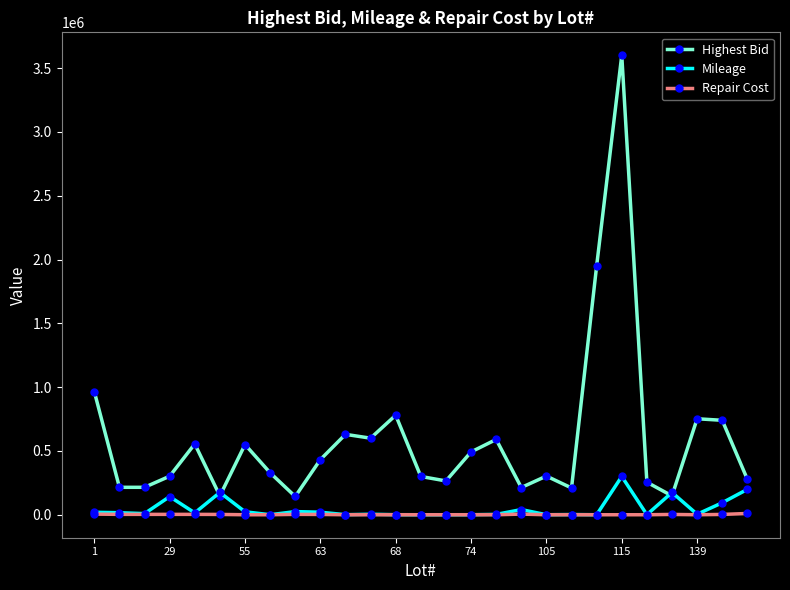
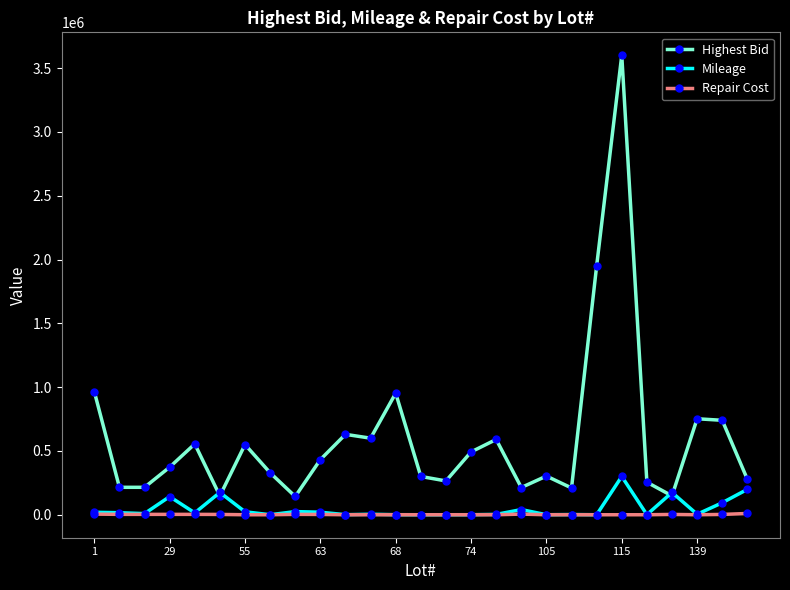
  {
    "Highest Bid": {
-     "29": 300000,
+     "29": 370000,
      "55": 550000,
      "63": 430000,
-     "68": 780000,
+     "68": 950000,
      "74": 490000,
      "105": 300000,
      "115": 3600000,
      "139": 750000
    },
    "Mileage": {
      "29": 140000,
      "55": 20000,
      "115": 300000
    },
    "Repair Cost": {
      "29": 0,
      "55": 0,
      "115": 0
    }
  }
